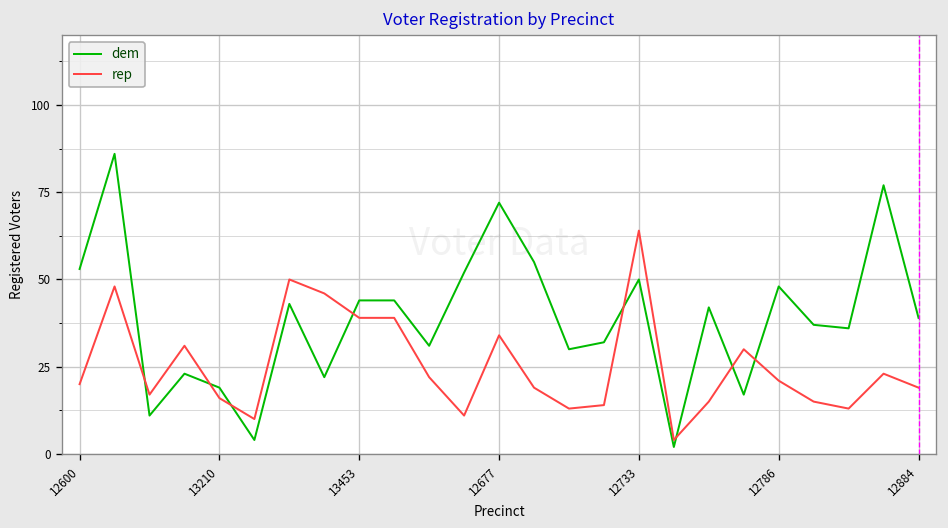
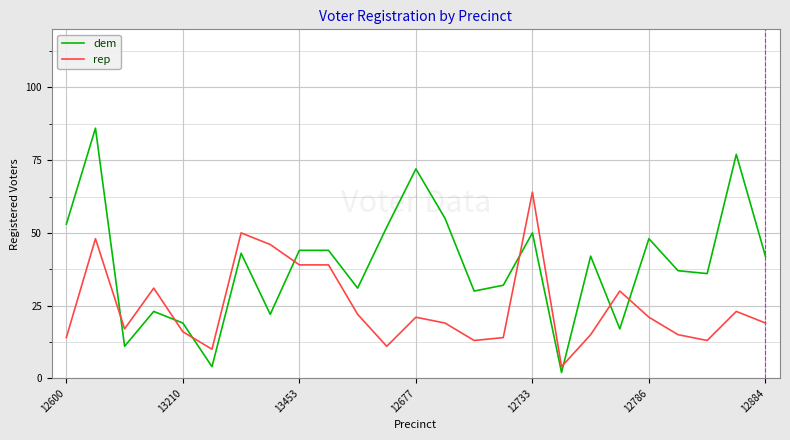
  {
    "dem": {
      "12600": 53,
      "13210": 19,
      "13453": 44,
      "12677": 72,
      "12733": 50,
      "12786": 48,
-     "12884": 39
+     "12884": 42
    },
    "rep": {
-     "12600": 20,
+     "12600": 14,
      "13210": 16,
      "13453": 39,
-     "12677": 34,
+     "12677": 21,
      "12733": 64,
      "12786": 21,
      "12884": 19
    }
  }
